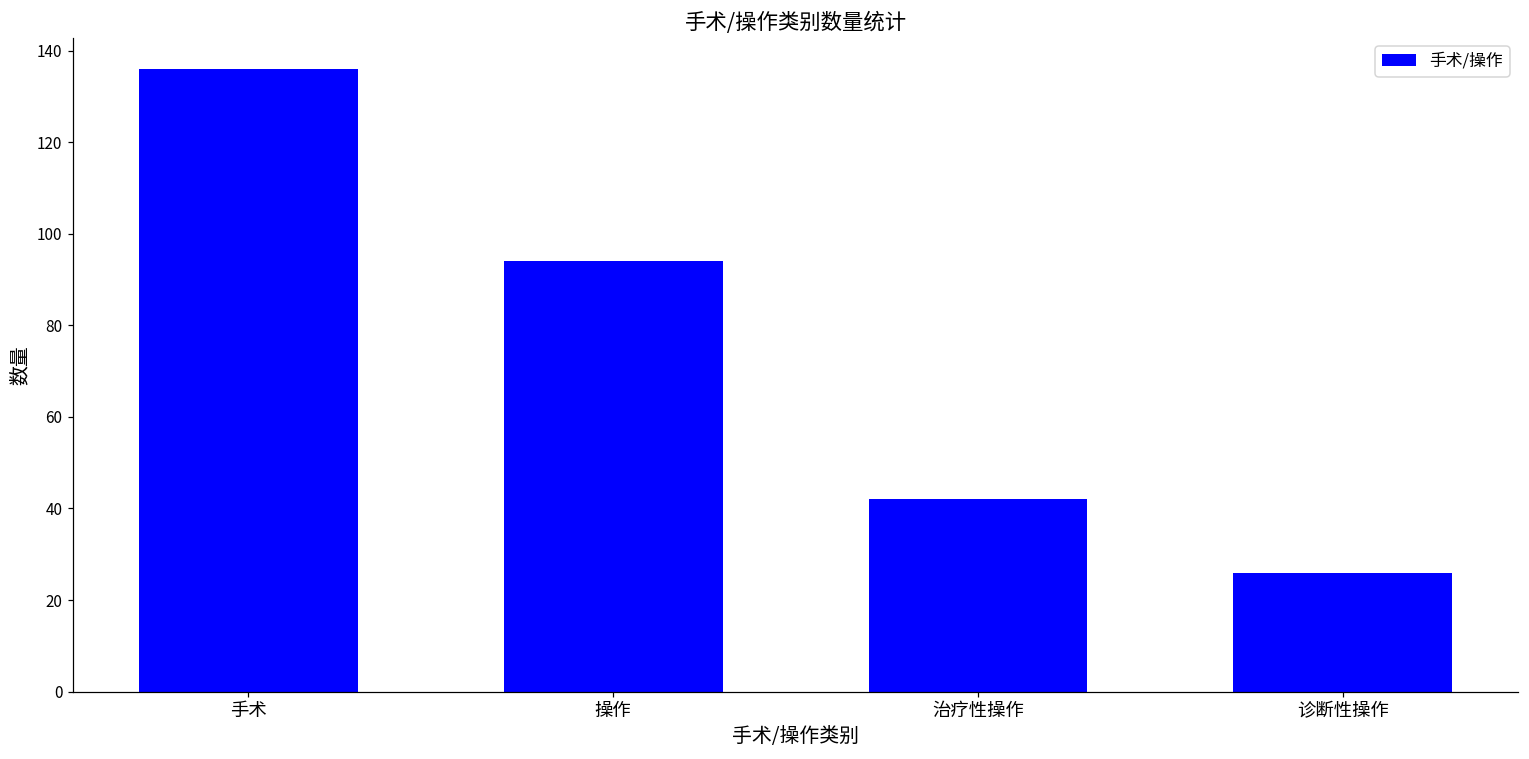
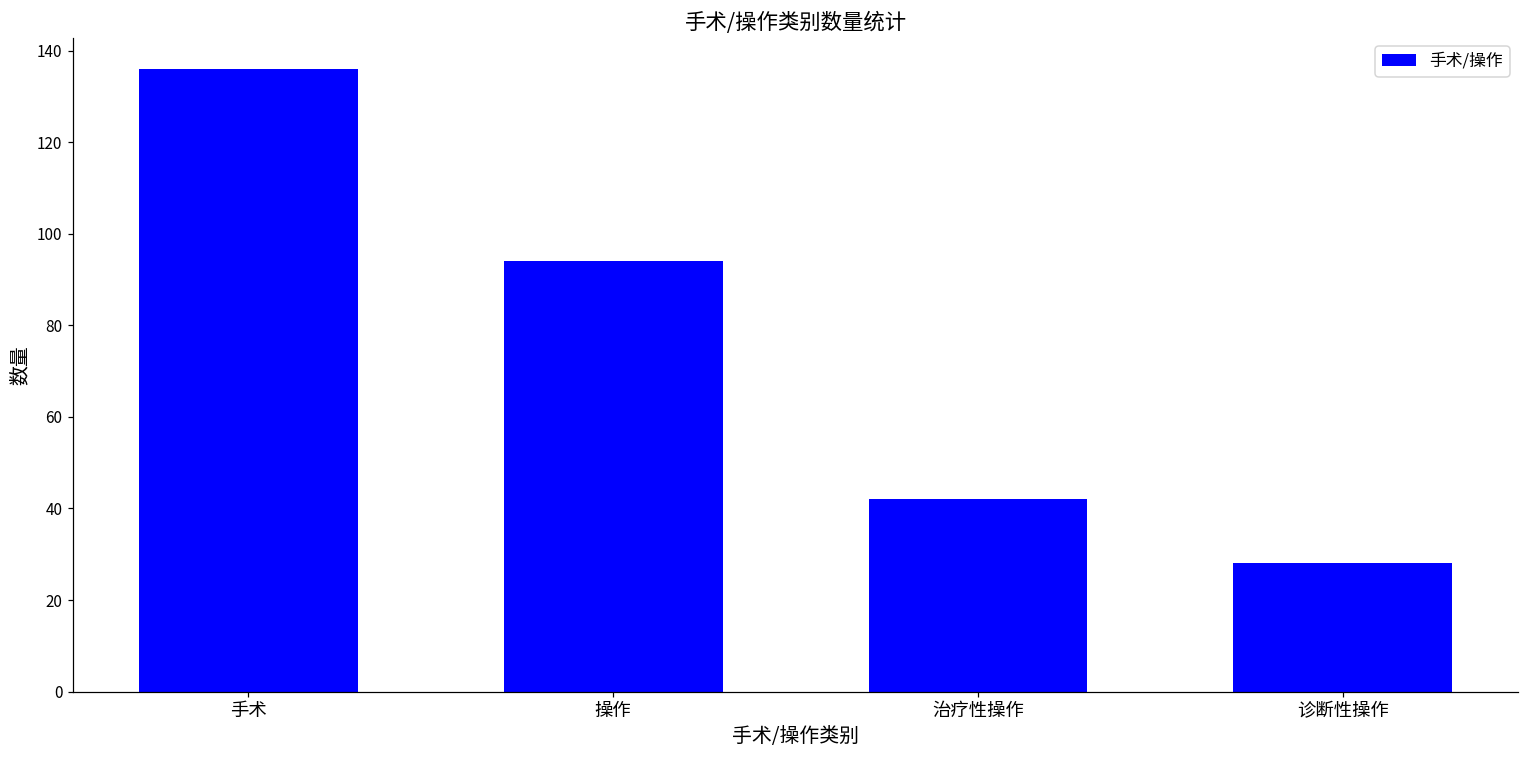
  {
    "手术": 136,
    "操作": 94,
    "治疗性操作": 42,
-   "诊断性操作": 26
+   "诊断性操作": 28
  }
